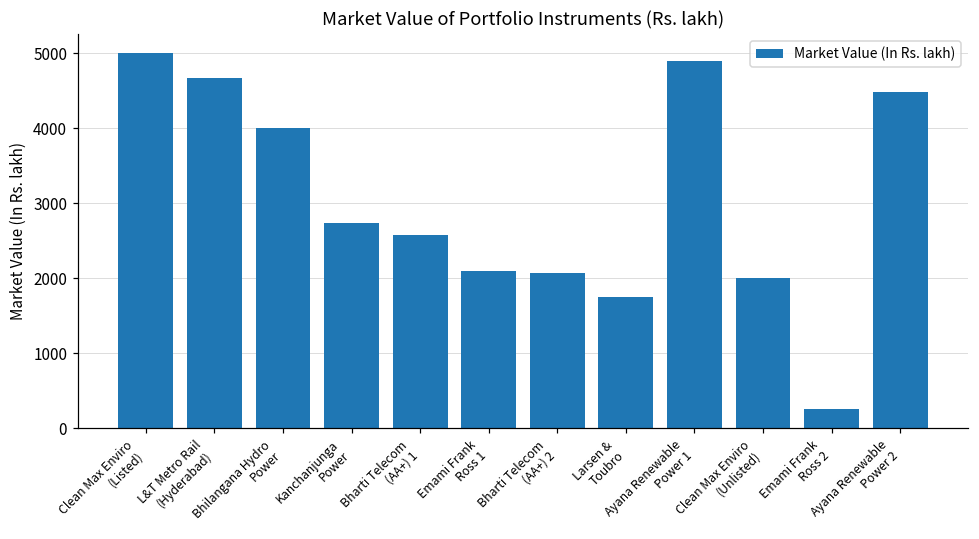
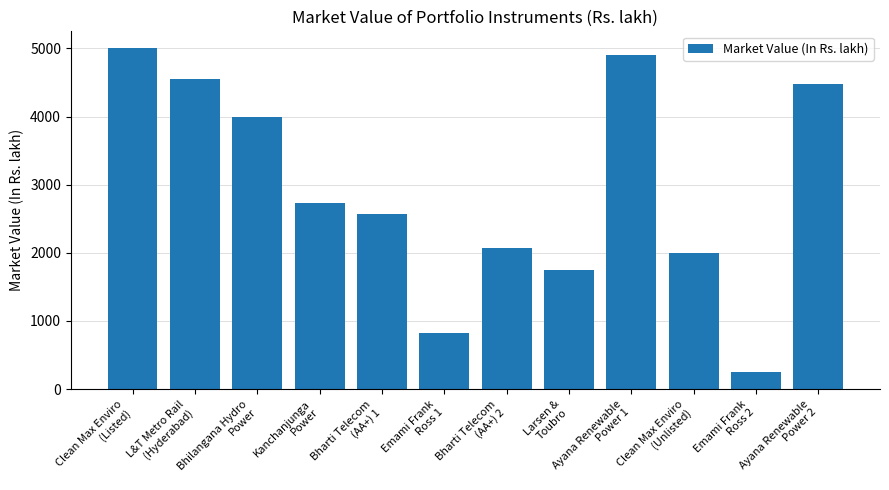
  {
    "Clean Max Enviro (Listed)": 5000,
-   "L&T Metro Rail (Hyderabad)": 4700,
+   "L&T Metro Rail (Hyderabad)": 4500,
    "Bhilangana Hydro Power": 4000,
    "Kanchanjunga Power": 2700,
    "Bharti Telecom (AA+) 1": 2600,
-   "Emami Frank Ross 1": 2100,
+   "Emami Frank Ross 1": 800,
    "Bharti Telecom (AA+) 2": 2100,
    "Larsen & Toubro": 1800,
    "Ayana Renewable Power 1": 4900,
    "Clean Max Enviro (Unlisted)": 2000,
    "Emami Frank Ross 2": 300,
    "Ayana Renewable Power 2": 4500
  }
